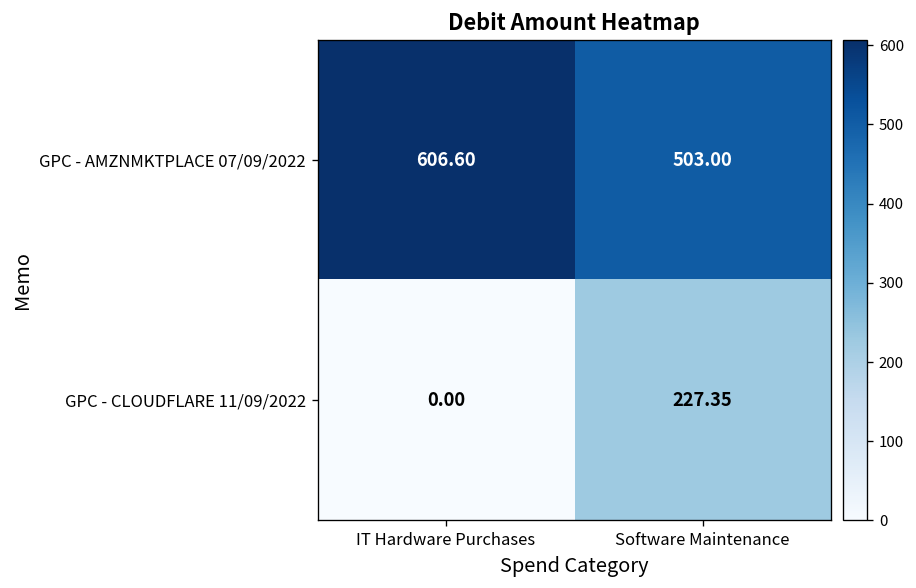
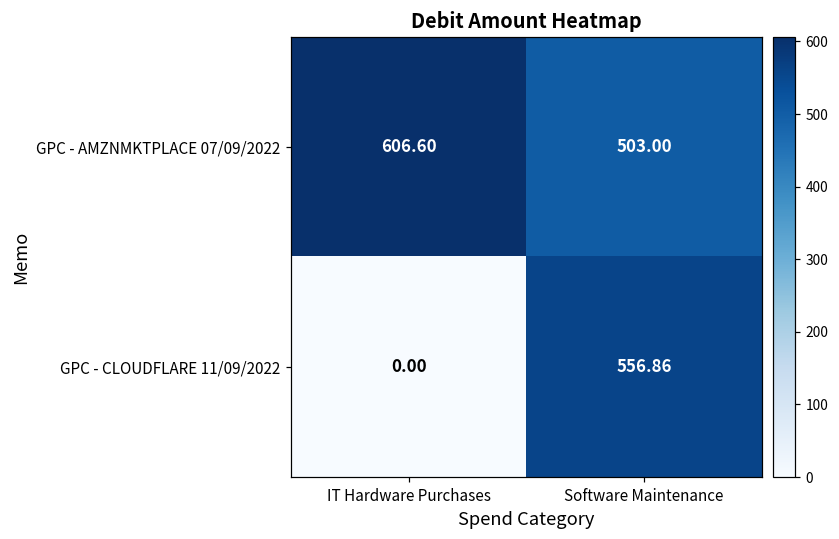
  {
    "GPC - AMZNMKTPLACE 07/09/2022": {
      "IT Hardware Purchases": 606.60,
      "Software Maintenance": 503.00
    },
    "GPC - CLOUDFLARE 11/09/2022": {
      "IT Hardware Purchases": 0.00,
-     "Software Maintenance": 227.35
+     "Software Maintenance": 556.86
    }
  }
